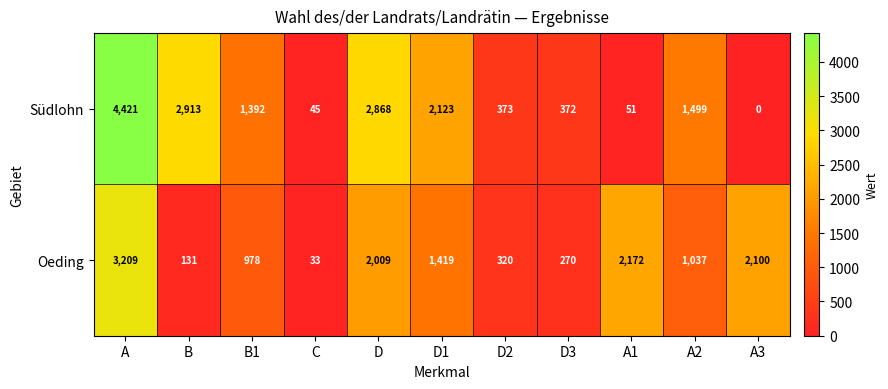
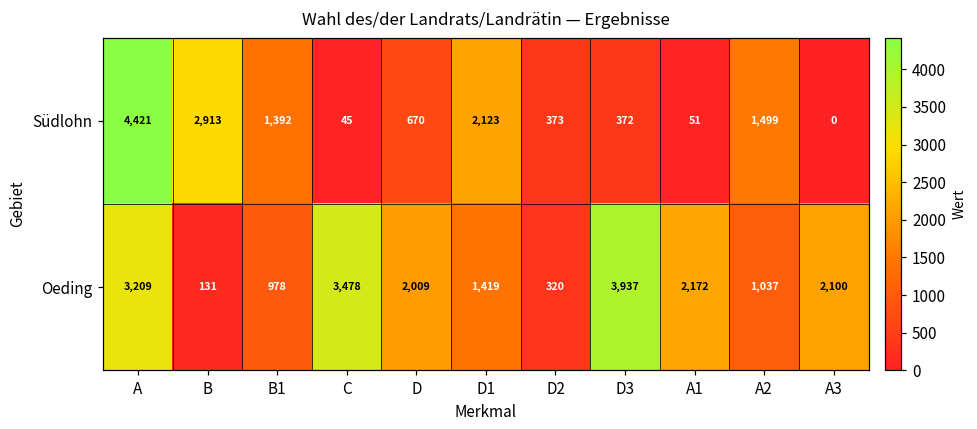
  {
    "Südlohn": {
      "A": "4,421",
      "B": "2,913",
      "B1": "1,392",
      "C": "45",
-     "D": "2,868",
+     "D": "670",
      "D1": "2,123",
      "D2": "373",
      "D3": "372",
      "A1": "51",
      "A2": "1,499",
      "A3": "0"
    },
    "Oeding": {
      "A": "3,209",
      "B": "131",
      "B1": "978",
-     "C": "33",
+     "C": "3,478",
      "D": "2,009",
      "D1": "1,419",
      "D2": "320",
-     "D3": "270",
+     "D3": "3,937",
      "A1": "2,172",
      "A2": "1,037",
      "A3": "2,100"
    }
  }
